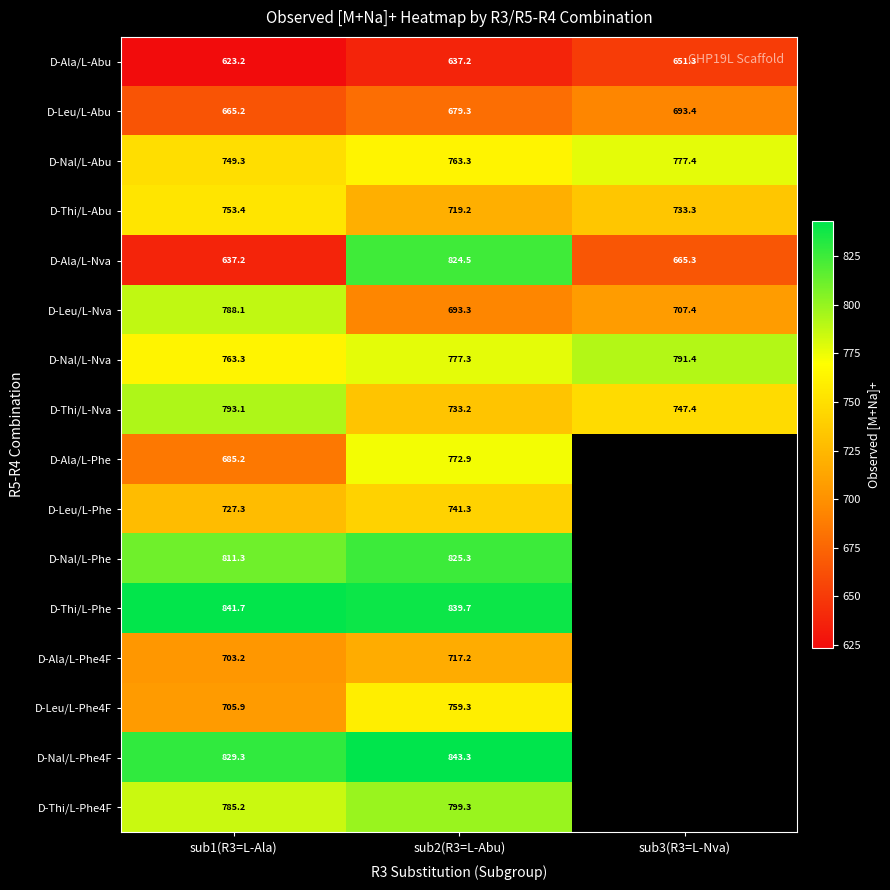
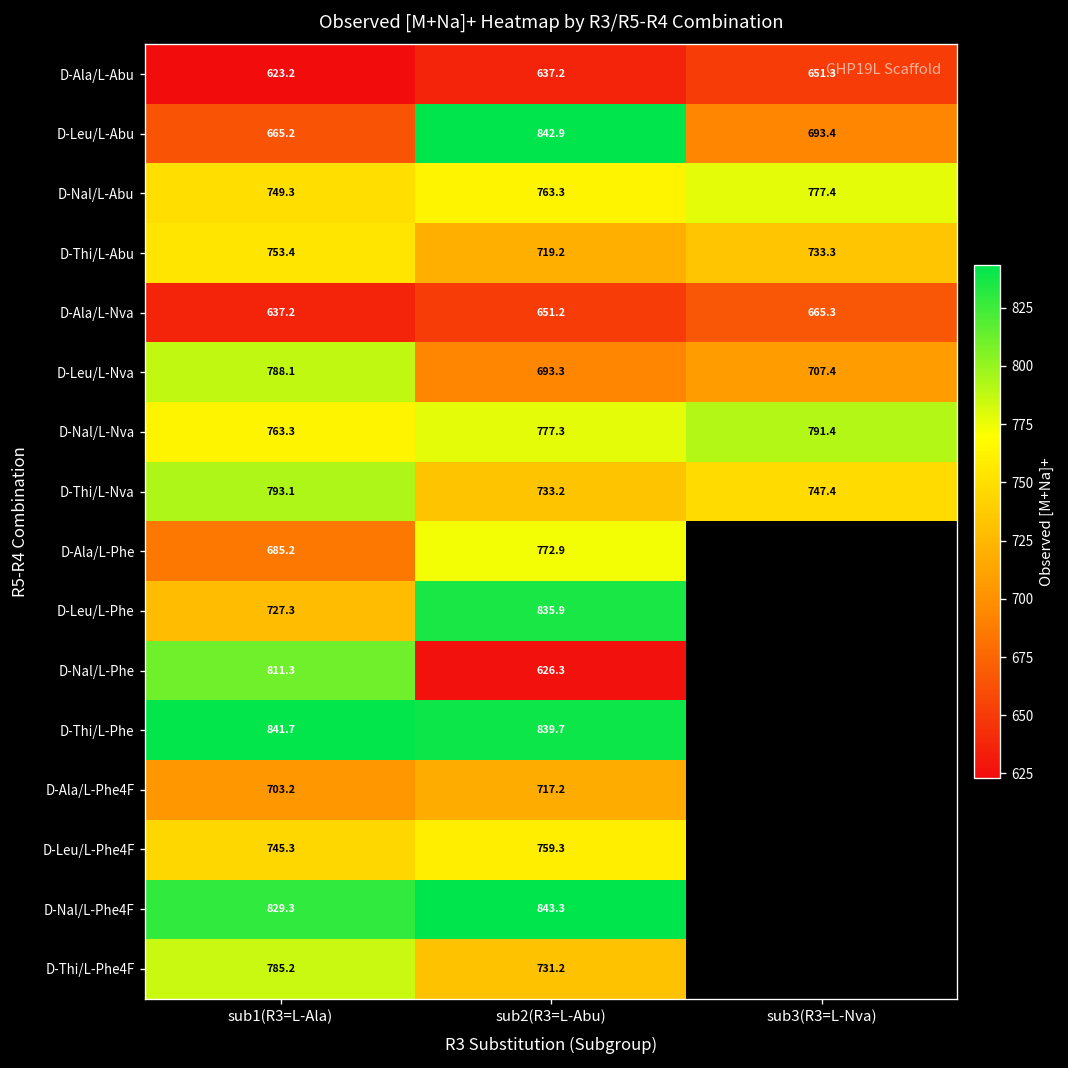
  {
    "D-Ala/L-Abu": {
      "sub1(R3=L-Ala)": 623.2,
      "sub2(R3=L-Abu)": 637.2
    },
    "D-Leu/L-Abu": {
      "sub1(R3=L-Ala)": 665.2,
-     "sub2(R3=L-Abu)": 679.3,
+     "sub2(R3=L-Abu)": 842.9,
      "sub3(R3=L-Nva)": 693.4
    },
    "D-Nal/L-Abu": {
      "sub1(R3=L-Ala)": 749.3,
      "sub2(R3=L-Abu)": 763.3,
      "sub3(R3=L-Nva)": 777.4
    },
    "D-Thi/L-Abu": {
      "sub1(R3=L-Ala)": 753.4,
      "sub2(R3=L-Abu)": 719.2,
      "sub3(R3=L-Nva)": 733.3
    },
    "D-Ala/L-Nva": {
      "sub1(R3=L-Ala)": 637.2,
-     "sub2(R3=L-Abu)": 824.5,
+     "sub2(R3=L-Abu)": 651.2,
      "sub3(R3=L-Nva)": 665.3
    },
    "D-Leu/L-Nva": {
      "sub1(R3=L-Ala)": 788.1,
      "sub2(R3=L-Abu)": 693.3,
      "sub3(R3=L-Nva)": 707.4
    },
    "D-Nal/L-Nva": {
      "sub1(R3=L-Ala)": 763.3,
      "sub2(R3=L-Abu)": 777.3,
      "sub3(R3=L-Nva)": 791.4
    },
    "D-Thi/L-Nva": {
      "sub1(R3=L-Ala)": 793.1,
      "sub2(R3=L-Abu)": 733.2,
      "sub3(R3=L-Nva)": 747.4
    },
    "D-Ala/L-Phe": {
      "sub1(R3=L-Ala)": 685.2,
      "sub2(R3=L-Abu)": 772.9
    },
    "D-Leu/L-Phe": {
      "sub1(R3=L-Ala)": 727.3,
-     "sub2(R3=L-Abu)": 741.3
+     "sub2(R3=L-Abu)": 835.9
    },
    "D-Nal/L-Phe": {
      "sub1(R3=L-Ala)": 811.3,
-     "sub2(R3=L-Abu)": 825.3
+     "sub2(R3=L-Abu)": 626.3
    },
    "D-Thi/L-Phe": {
      "sub1(R3=L-Ala)": 841.7,
      "sub2(R3=L-Abu)": 839.7
    },
    "D-Ala/L-Phe4F": {
      "sub1(R3=L-Ala)": 703.2,
      "sub2(R3=L-Abu)": 717.2
    },
    "D-Leu/L-Phe4F": {
-     "sub1(R3=L-Ala)": 705.9,
+     "sub1(R3=L-Ala)": 745.3,
      "sub2(R3=L-Abu)": 759.3
    },
    "D-Nal/L-Phe4F": {
      "sub1(R3=L-Ala)": 829.3,
      "sub2(R3=L-Abu)": 843.3
    },
    "D-Thi/L-Phe4F": {
      "sub1(R3=L-Ala)": 785.2,
-     "sub2(R3=L-Abu)": 799.3
+     "sub2(R3=L-Abu)": 731.2
    }
  }
